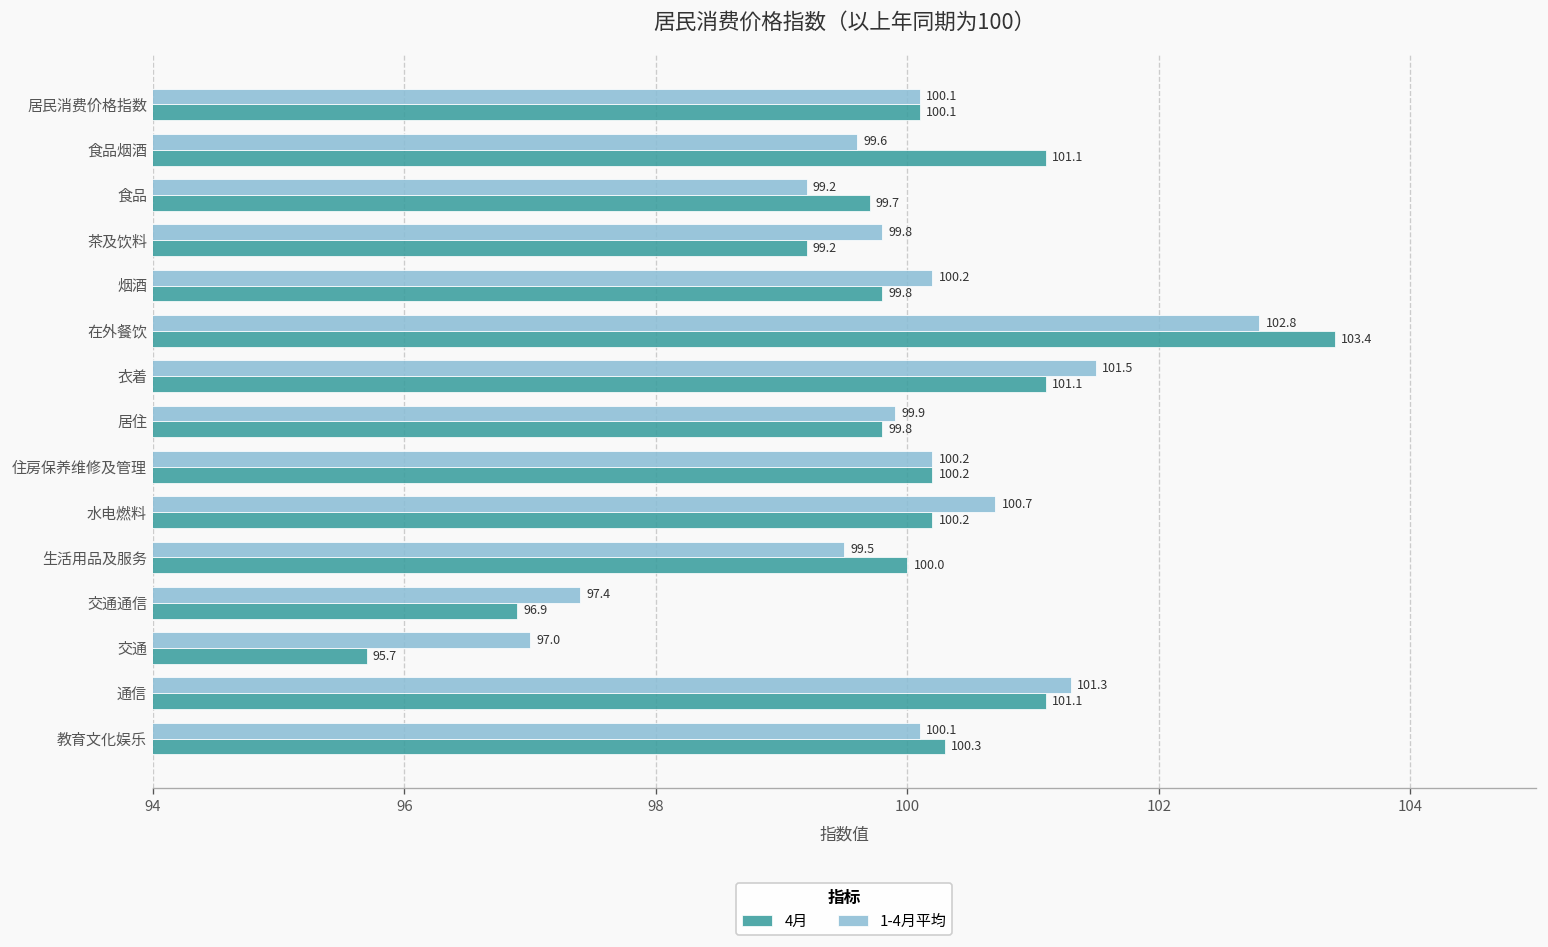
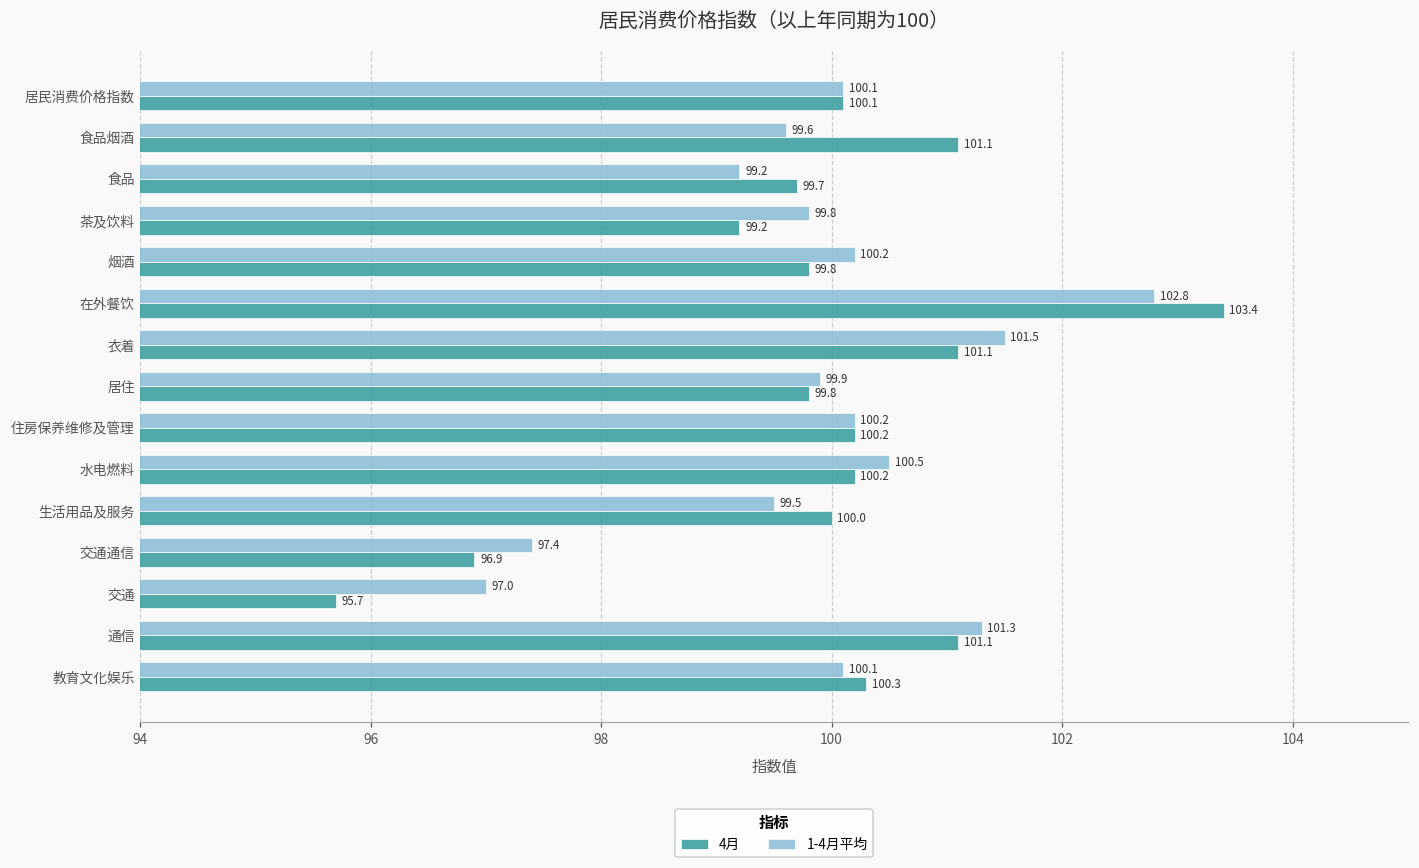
  {
    "4月": {
      "居民消费价格指数": 100.1,
      "食品烟酒": 101.1,
      "食品": 99.7,
      "茶及饮料": 99.2,
      "烟酒": 99.8,
      "在外餐饮": 103.4,
      "衣着": 101.1,
      "居住": 99.8,
      "住房保养维修及管理": 100.2,
      "水电燃料": 100.2,
      "生活用品及服务": 100.0,
      "交通通信": 96.9,
      "交通": 95.7,
      "通信": 101.1,
      "教育文化娱乐": 100.3
    },
    "1-4月平均": {
      "居民消费价格指数": 100.1,
      "食品烟酒": 99.6,
      "食品": 99.2,
      "茶及饮料": 99.8,
      "烟酒": 100.2,
      "在外餐饮": 102.8,
      "衣着": 101.5,
      "居住": 99.9,
      "住房保养维修及管理": 100.2,
-     "水电燃料": 100.7,
+     "水电燃料": 100.5,
      "生活用品及服务": 99.5,
      "交通通信": 97.4,
      "交通": 97.0,
      "通信": 101.3,
      "教育文化娱乐": 100.1
    }
  }
